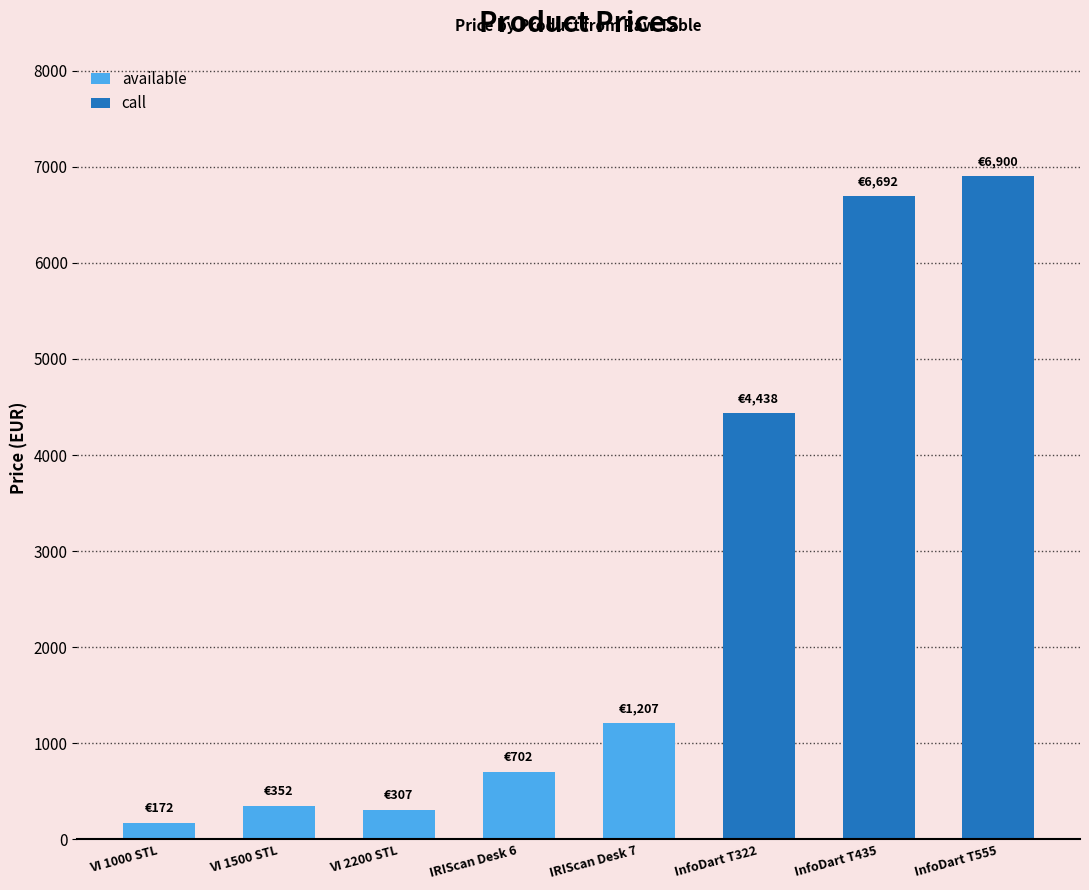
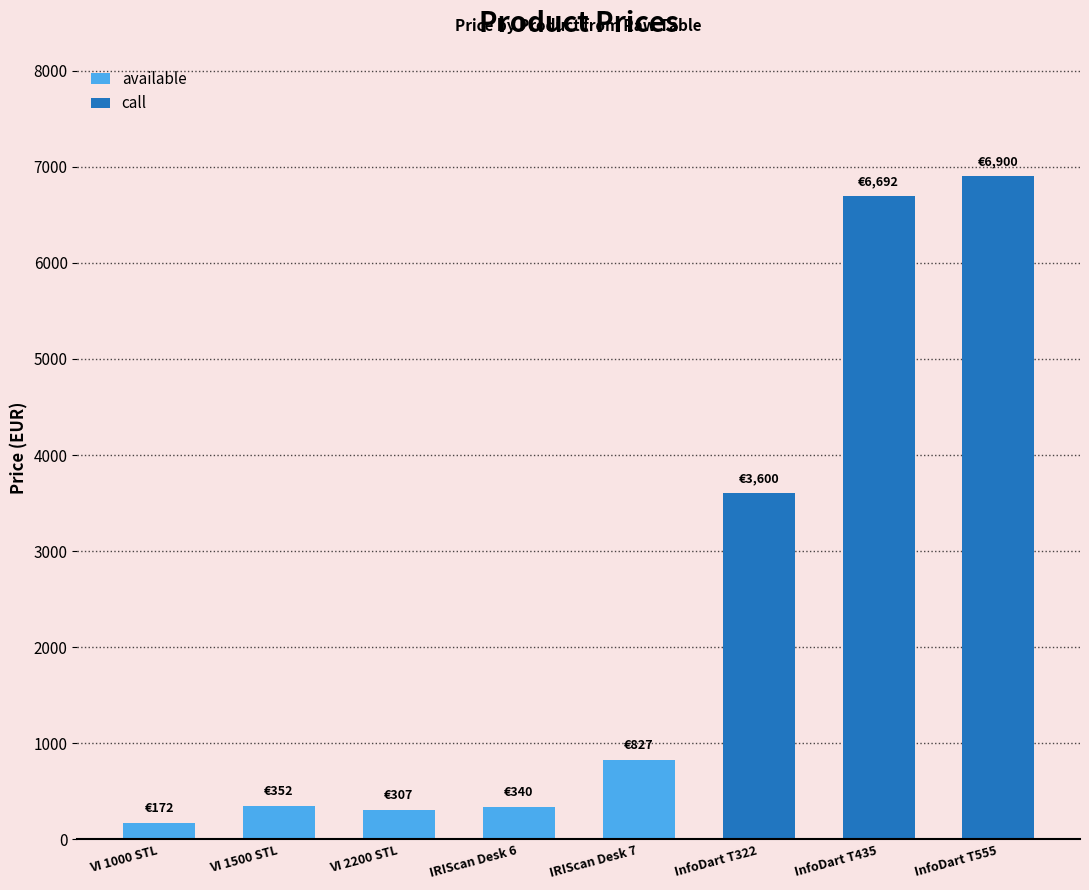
  {
    "VI 1000 STL": "€172",
    "VI 1500 STL": "€352",
    "VI 2200 STL": "€307",
-   "IRIScan Desk 6": "€702",
-   "IRIScan Desk 7": "€1,207",
-   "InfoDart T322": "€4,438",
+   "IRIScan Desk 6": "€340",
+   "IRIScan Desk 7": "€827",
+   "InfoDart T322": "€3,600",
    "InfoDart T435": "€6,692",
    "InfoDart T555": "€6,900"
  }
